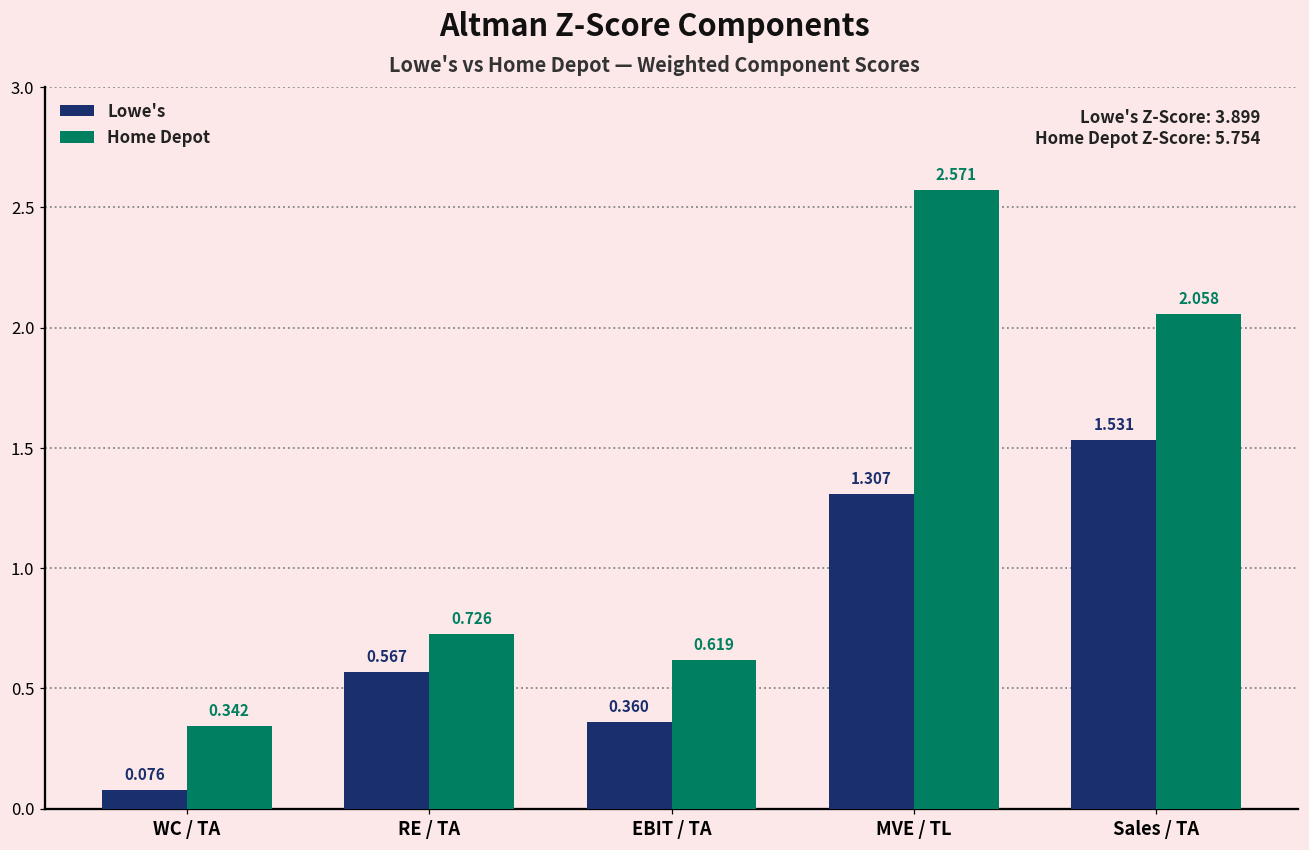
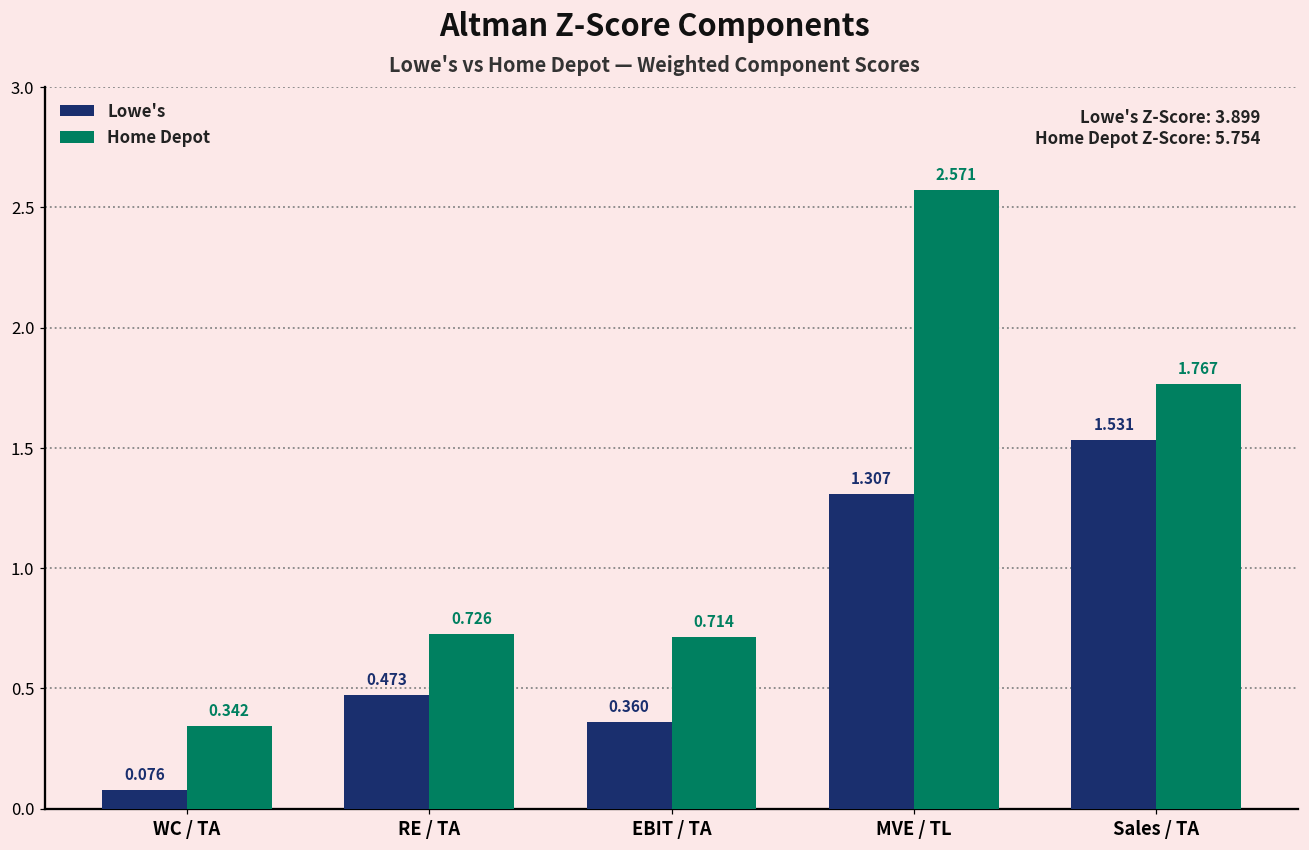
  {
    "Lowe's": {
      "WC / TA": 0.076,
-     "RE / TA": 0.567,
+     "RE / TA": 0.473,
      "EBIT / TA": 0.360,
      "MVE / TL": 1.307,
      "Sales / TA": 1.531
    },
    "Home Depot": {
      "WC / TA": 0.342,
      "RE / TA": 0.726,
-     "EBIT / TA": 0.619,
+     "EBIT / TA": 0.714,
      "MVE / TL": 2.571,
-     "Sales / TA": 2.058
+     "Sales / TA": 1.767
    }
  }
